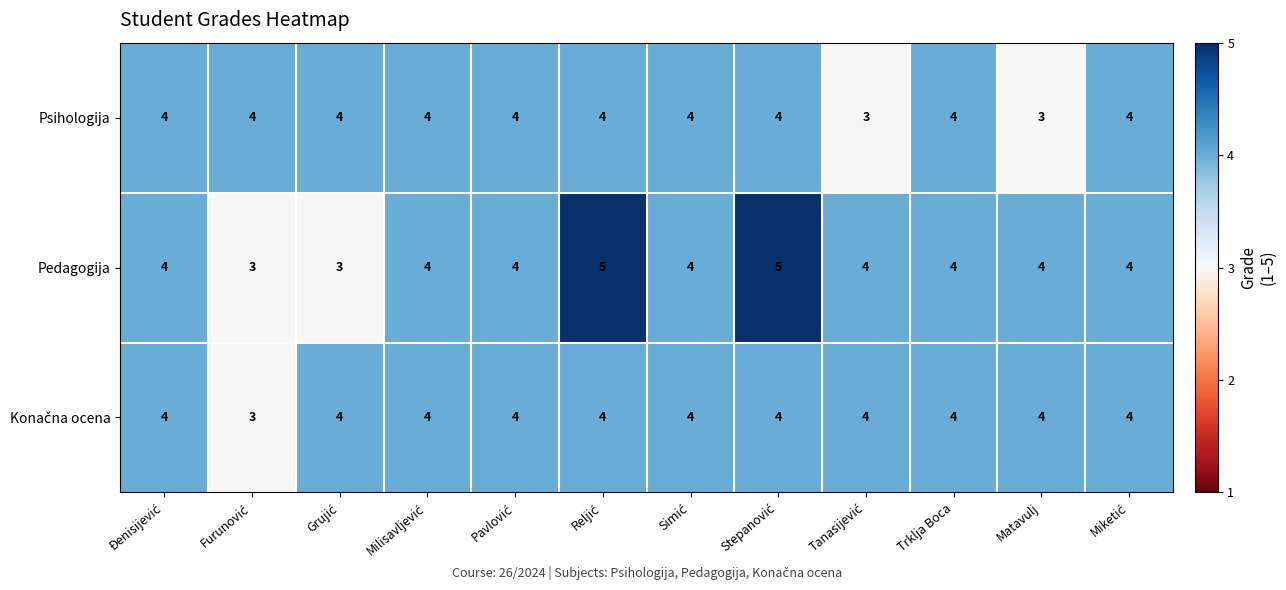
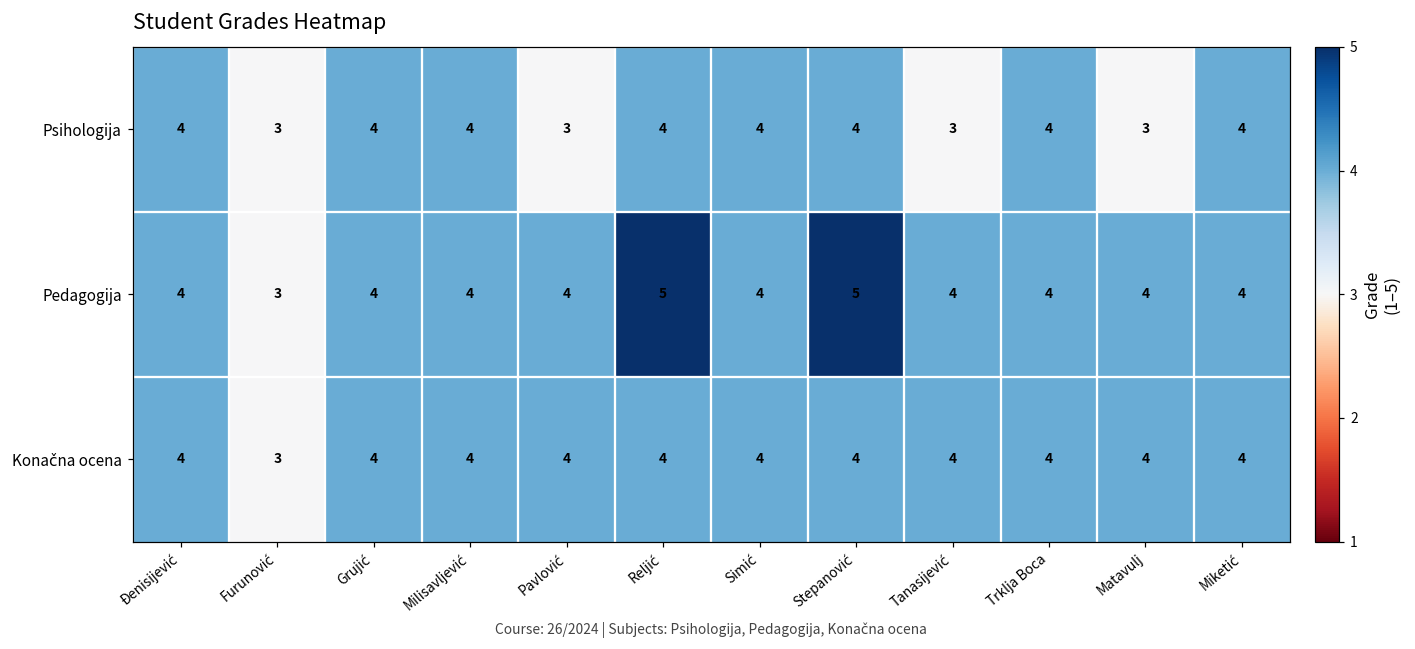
  {
    "Psihologija": {
      "Đenisijević": 4,
-     "Furunović": 4,
+     "Furunović": 3,
      "Grujić": 4,
      "Milisavljević": 4,
-     "Pavlović": 4,
+     "Pavlović": 3,
      "Reljić": 4,
      "Simić": 4,
      "Stepanović": 4,
      "Tanasijević": 3,
      "Trklja Boca": 4,
      "Matavulj": 3,
      "Miketić": 4
    },
    "Pedagogija": {
      "Đenisijević": 4,
      "Furunović": 3,
-     "Grujić": 3,
+     "Grujić": 4,
      "Milisavljević": 4,
      "Pavlović": 4,
      "Reljić": 5,
      "Simić": 4,
      "Stepanović": 5,
      "Tanasijević": 4,
      "Trklja Boca": 4,
      "Matavulj": 4,
      "Miketić": 4
    },
    "Konačna ocena": {
      "Đenisijević": 4,
      "Furunović": 3,
      "Grujić": 4,
      "Milisavljević": 4,
      "Pavlović": 4,
      "Reljić": 4,
      "Simić": 4,
      "Stepanović": 4,
      "Tanasijević": 4,
      "Trklja Boca": 4,
      "Matavulj": 4,
      "Miketić": 4
    }
  }
